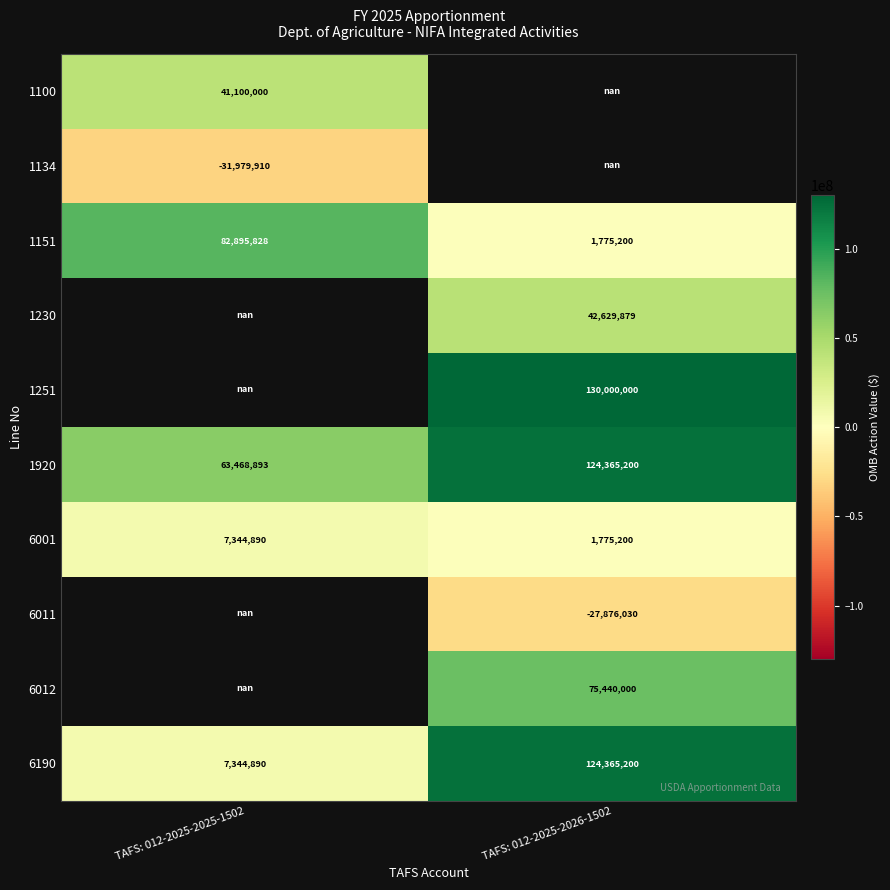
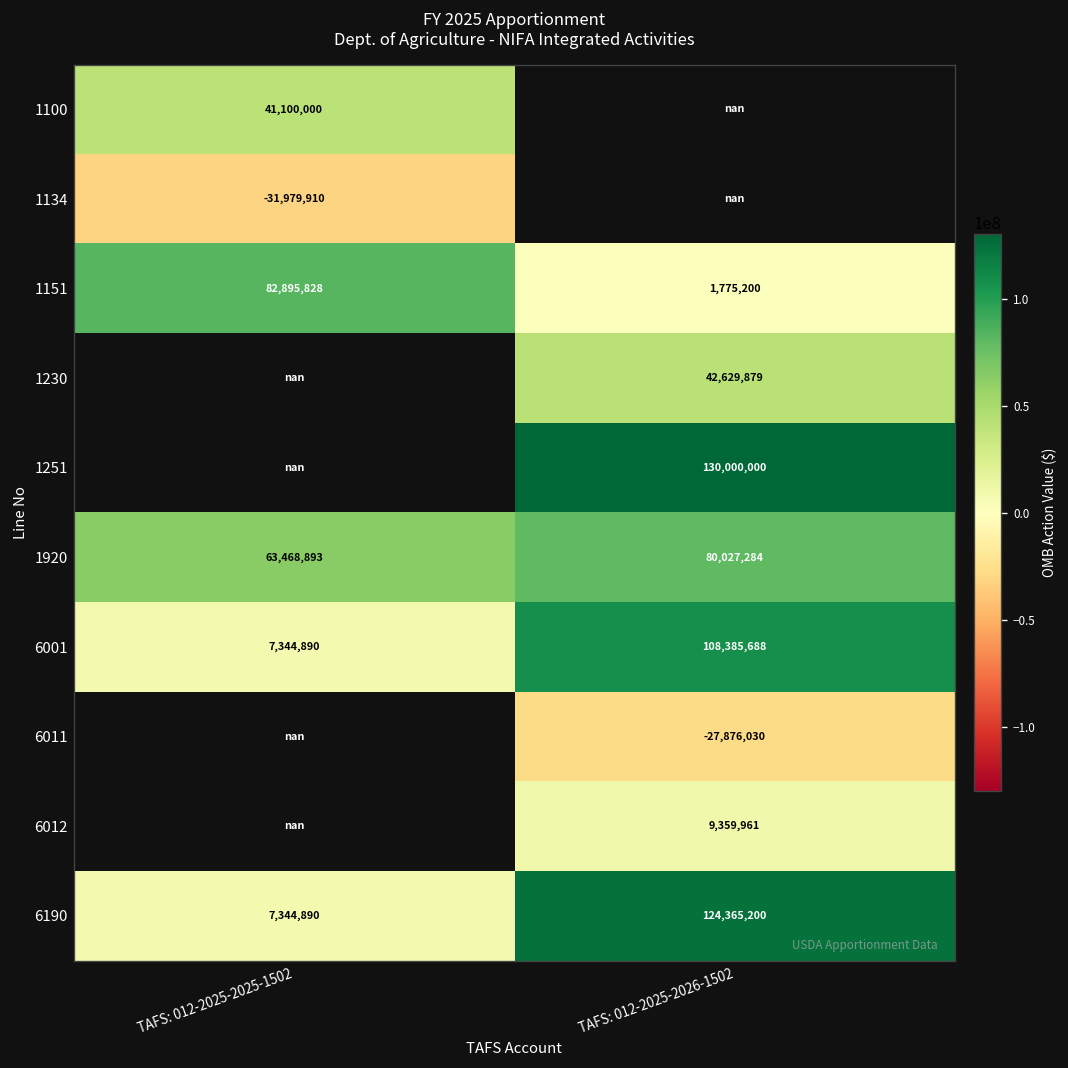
  {
    "1100": {
      "TAFS: 012-2025-2025-1502": "41,100,000"
    },
    "1134": {
      "TAFS: 012-2025-2025-1502": "-31,979,910"
    },
    "1151": {
      "TAFS: 012-2025-2025-1502": "82,895,828",
      "TAFS: 012-2025-2026-1502": "1,775,200"
    },
    "1230": {
      "TAFS: 012-2025-2026-1502": "42,629,879"
    },
    "1251": {
      "TAFS: 012-2025-2026-1502": "130,000,000"
    },
    "1920": {
      "TAFS: 012-2025-2025-1502": "63,468,893",
-     "TAFS: 012-2025-2026-1502": "124,365,200"
+     "TAFS: 012-2025-2026-1502": "80,027,284"
    },
    "6001": {
      "TAFS: 012-2025-2025-1502": "7,344,890",
-     "TAFS: 012-2025-2026-1502": "1,775,200"
+     "TAFS: 012-2025-2026-1502": "108,385,688"
    },
    "6011": {
      "TAFS: 012-2025-2026-1502": "-27,876,030"
    },
    "6012": {
-     "TAFS: 012-2025-2026-1502": "75,440,000"
+     "TAFS: 012-2025-2026-1502": "9,359,961"
    },
    "6190": {
      "TAFS: 012-2025-2025-1502": "7,344,890"
    }
  }
